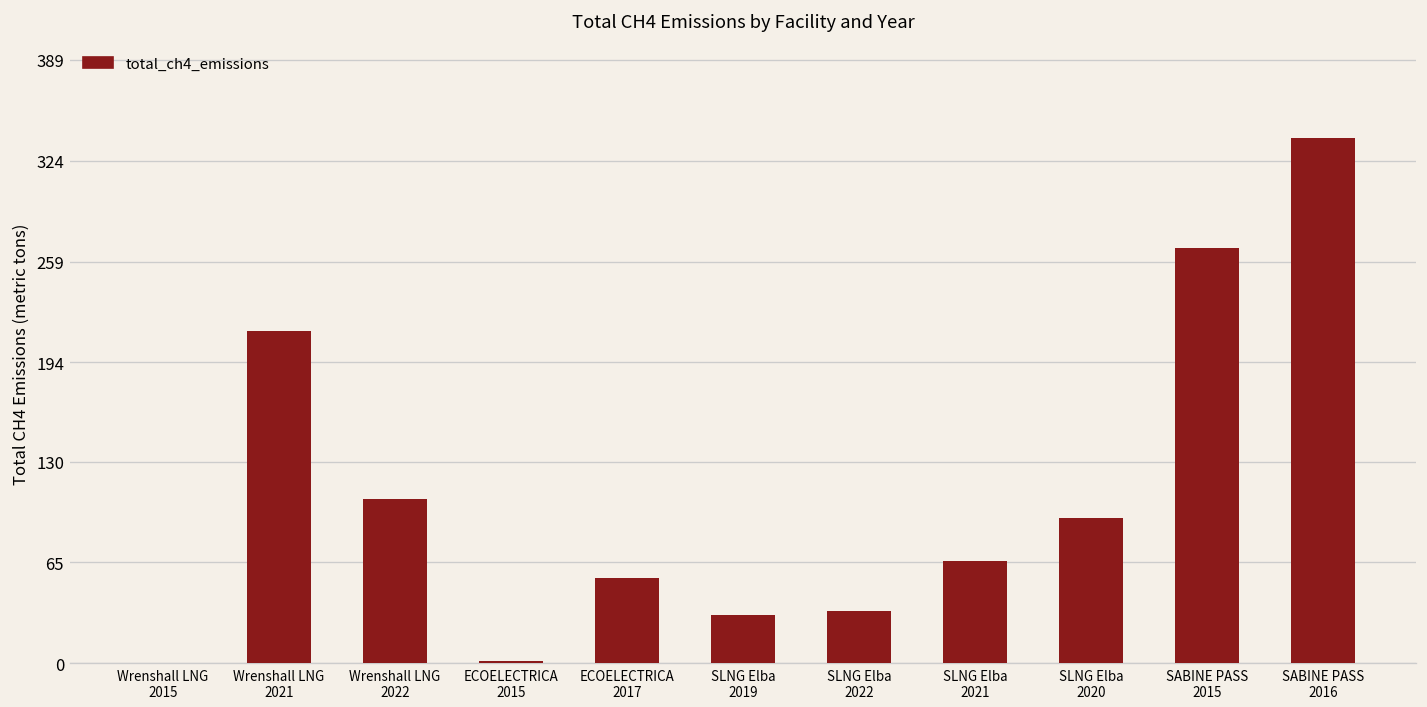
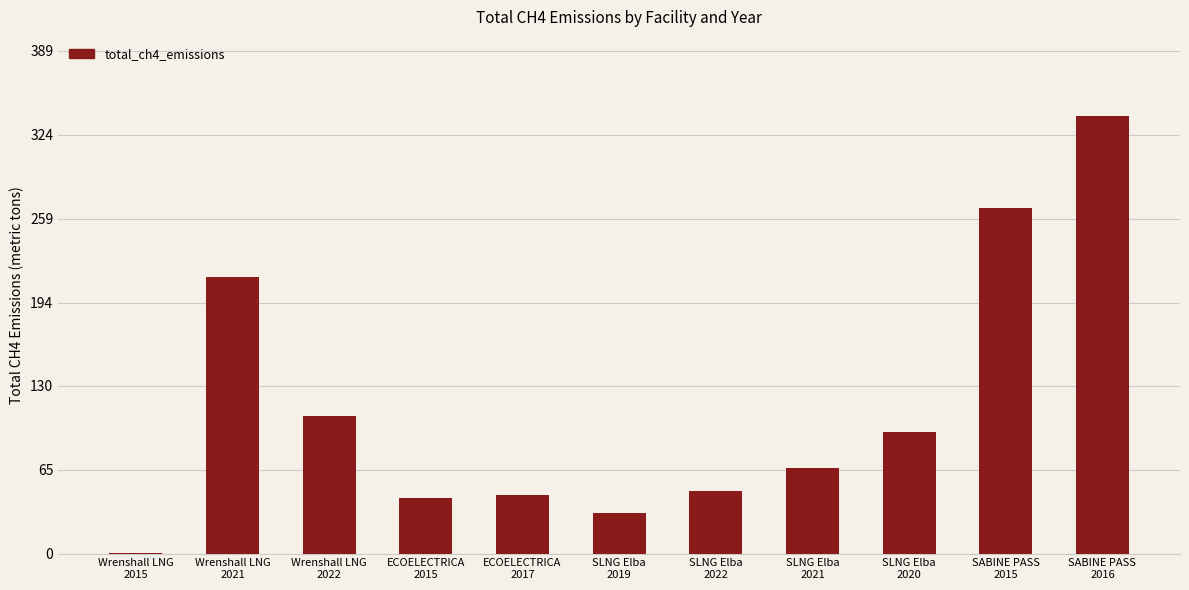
  {
    "Wrenshall LNG 2021": 214,
    "Wrenshall LNG 2022": 106,
-   "ECOELECTRICA 2015": 2,
-   "ECOELECTRICA 2017": 55,
+   "ECOELECTRICA 2015": 43,
+   "ECOELECTRICA 2017": 45,
    "SLNG Elba 2019": 31,
-   "SLNG Elba 2022": 34,
+   "SLNG Elba 2022": 48,
    "SLNG Elba 2021": 66,
    "SLNG Elba 2020": 94,
    "SABINE PASS 2015": 268,
    "SABINE PASS 2016": 339
  }
